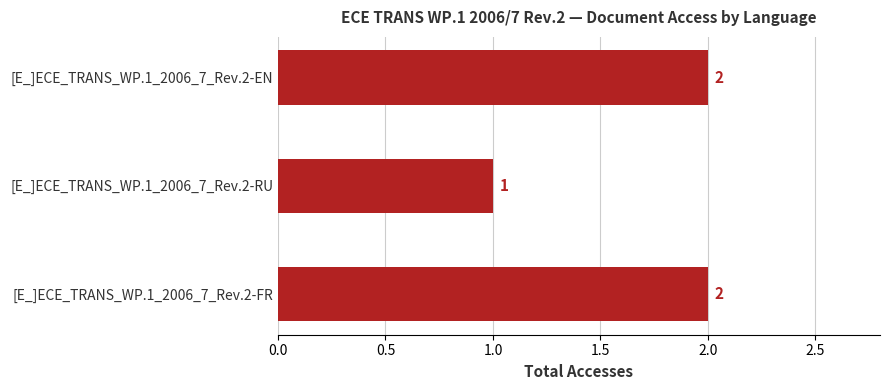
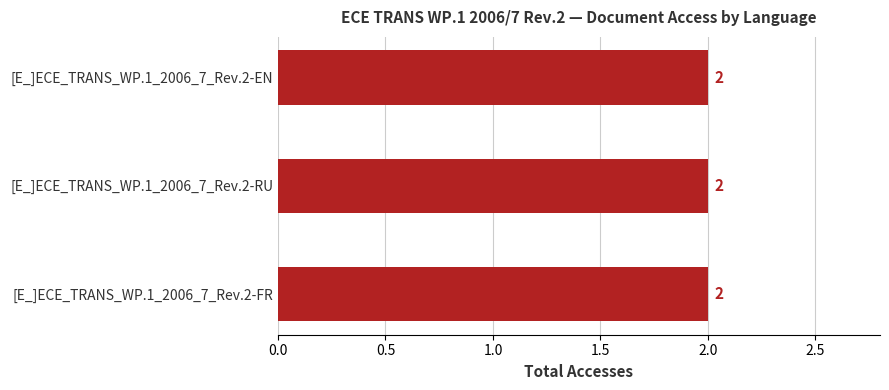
  {
    "[E_]ECE_TRANS_WP.1_2006_7_Rev.2-EN": 2,
-   "[E_]ECE_TRANS_WP.1_2006_7_Rev.2-RU": 1,
+   "[E_]ECE_TRANS_WP.1_2006_7_Rev.2-RU": 2,
    "[E_]ECE_TRANS_WP.1_2006_7_Rev.2-FR": 2
  }
